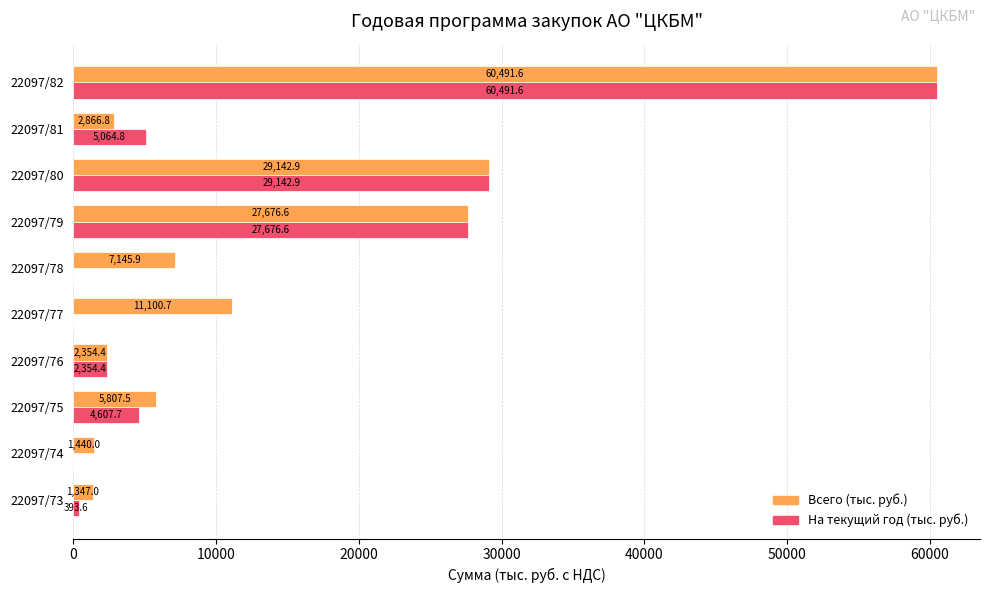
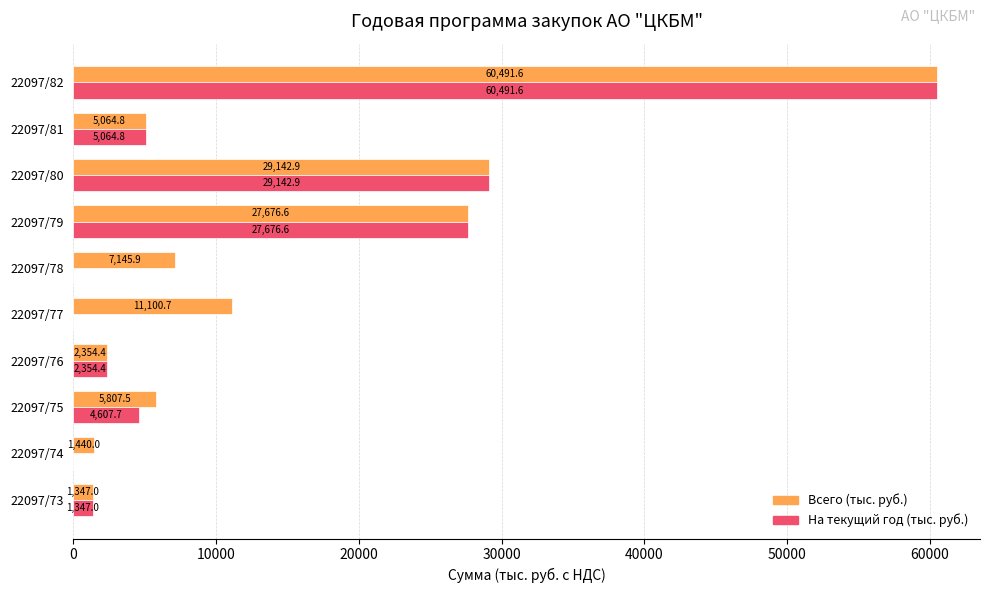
  {
    "Всего (тыс. руб.)": {
      "22097/82": "60,491.6",
-     "22097/81": "2,866.8",
+     "22097/81": "5,064.8",
      "22097/80": "29,142.9",
      "22097/79": "27,676.6",
      "22097/78": "7,145.9",
      "22097/77": "11,100.7",
      "22097/76": "2,354.4",
      "22097/75": "5,807.5",
      "22097/74": "1,440.0",
      "22097/73": "1,347.0"
    },
    "На текущий год (тыс. руб.)": {
      "22097/82": "60,491.6",
      "22097/81": "5,064.8",
      "22097/80": "29,142.9",
      "22097/79": "27,676.6",
      "22097/76": "2,354.4",
      "22097/75": "4,607.7",
-     "22097/73": "393.6"
+     "22097/73": "1,347.0"
    }
  }
